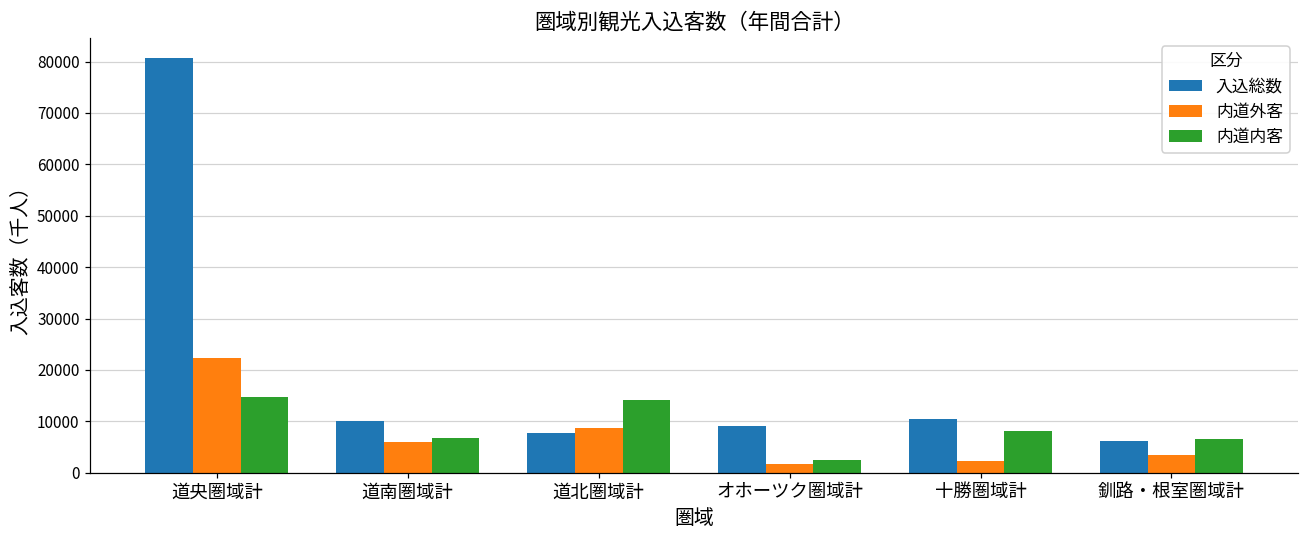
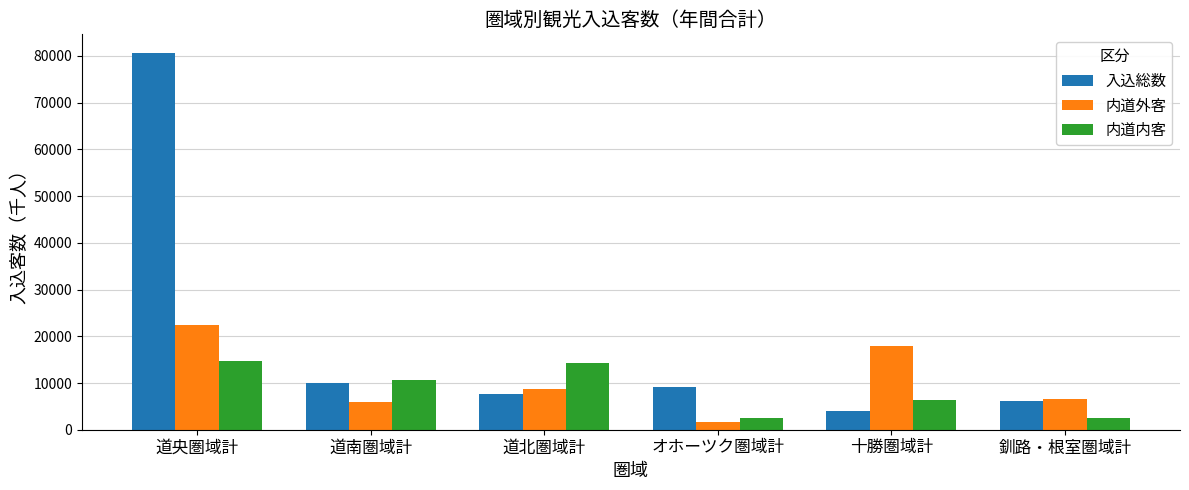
  {
    "入込総数": {
      "道央圏域計": 81000,
      "道南圏域計": 10000,
      "道北圏域計": 8000,
      "オホーツク圏域計": 9000,
-     "十勝圏域計": 10000,
+     "十勝圏域計": 4000,
      "釧路・根室圏域計": 6000
    },
    "内道外客": {
      "道央圏域計": 22000,
      "道南圏域計": 6000,
      "道北圏域計": 9000,
      "オホーツク圏域計": 2000,
-     "十勝圏域計": 2000,
-     "釧路・根室圏域計": 3000
+     "十勝圏域計": 18000,
+     "釧路・根室圏域計": 7000
    },
    "内道内客": {
      "道央圏域計": 15000,
-     "道南圏域計": 7000,
+     "道南圏域計": 11000,
      "道北圏域計": 14000,
      "オホーツク圏域計": 3000,
-     "十勝圏域計": 8000,
-     "釧路・根室圏域計": 7000
+     "十勝圏域計": 6000,
+     "釧路・根室圏域計": 2000
    }
  }
